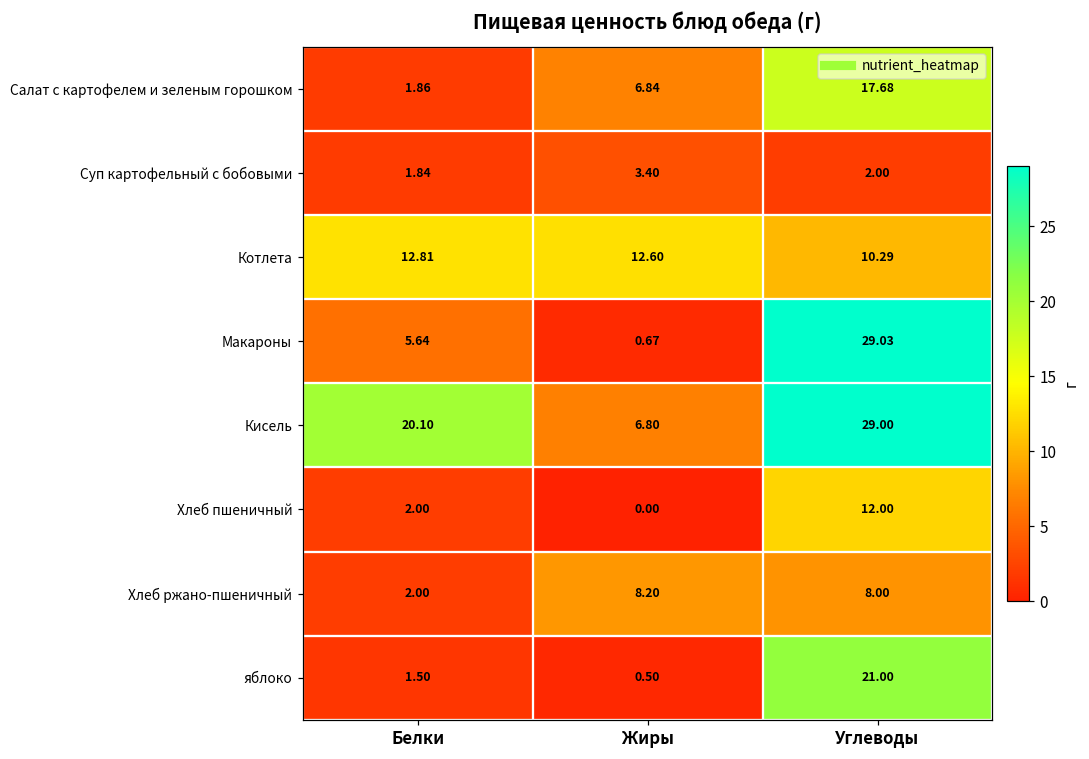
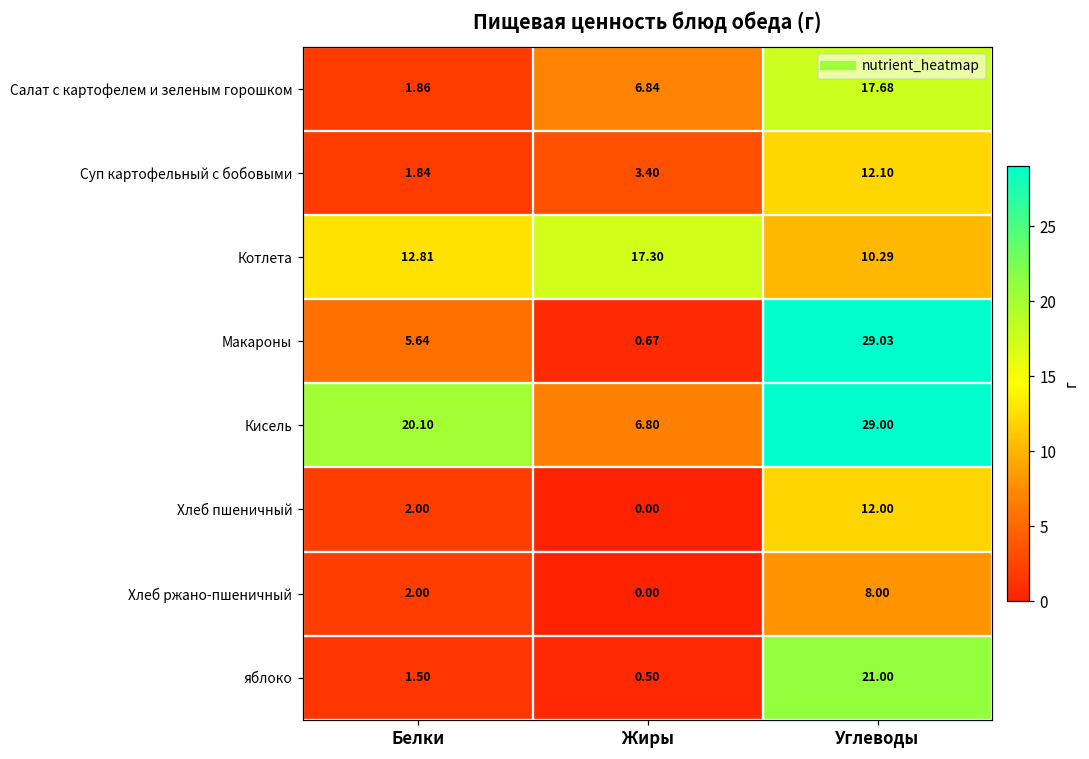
  {
    "Салат с картофелем и зеленым горошком": {
      "Белки": 1.86,
      "Жиры": 6.84,
      "Углеводы": 17.68
    },
    "Суп картофельный с бобовыми": {
      "Белки": 1.84,
      "Жиры": 3.40,
-     "Углеводы": 2.00
+     "Углеводы": 12.10
    },
    "Котлета": {
      "Белки": 12.81,
-     "Жиры": 12.60,
+     "Жиры": 17.30,
      "Углеводы": 10.29
    },
    "Макароны": {
      "Белки": 5.64,
      "Жиры": 0.67,
      "Углеводы": 29.03
    },
    "Кисель": {
      "Белки": 20.10,
      "Жиры": 6.80,
      "Углеводы": 29.00
    },
    "Хлеб пшеничный": {
      "Белки": 2.00,
      "Жиры": 0.00,
      "Углеводы": 12.00
    },
    "Хлеб ржано-пшеничный": {
      "Белки": 2.00,
-     "Жиры": 8.20,
+     "Жиры": 0.00,
      "Углеводы": 8.00
    },
    "яблоко": {
      "Белки": 1.50,
      "Жиры": 0.50,
      "Углеводы": 21.00
    }
  }
